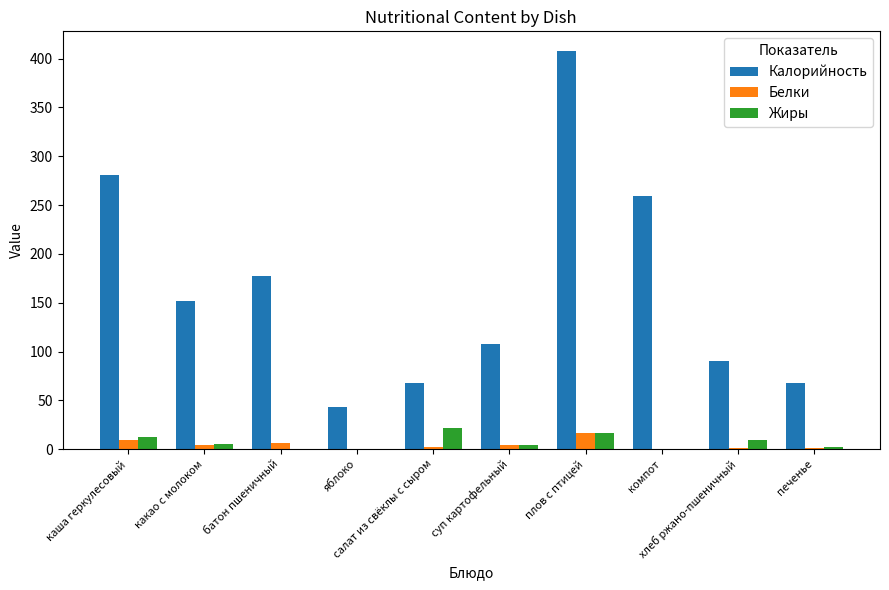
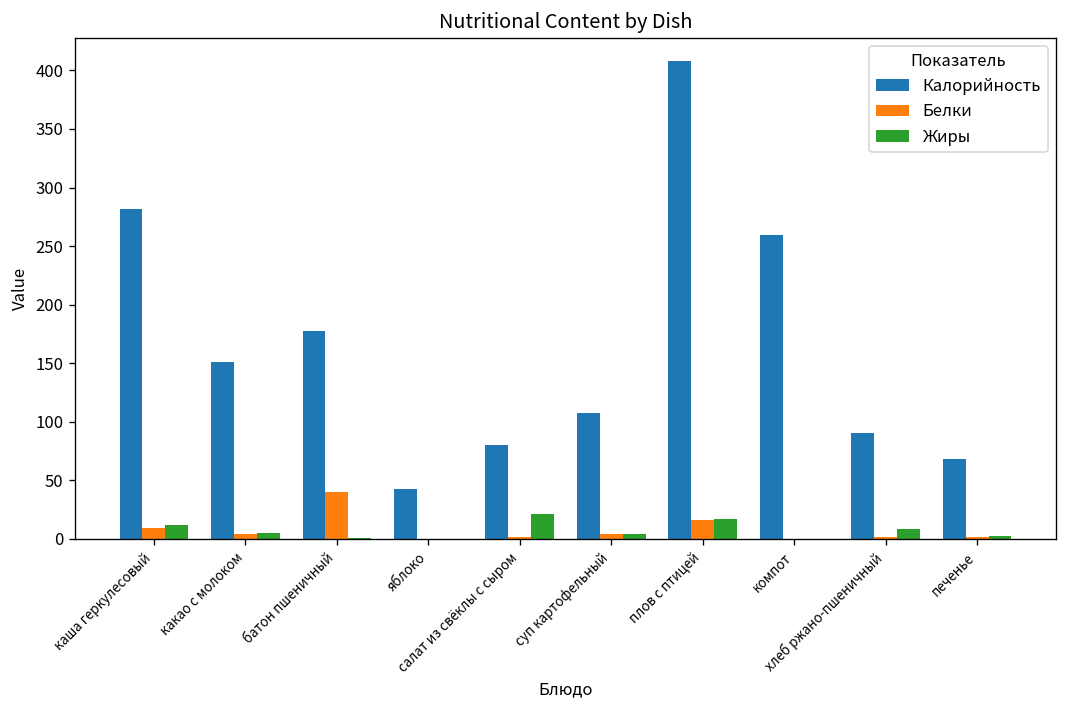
  {
    "Калорийность": {
      "каша геркулесовый": 280,
      "какао с молоком": 150,
      "батон пшеничный": 180,
      "яблоко": 40,
-     "салат из свёклы с сыром": 70,
+     "салат из свёклы с сыром": 80,
      "суп картофельный": 110,
      "плов с птицей": 410,
      "компот": 260,
      "хлеб ржано-пшеничный": 90,
      "печенье": 70
    },
    "Белки": {
      "каша геркулесовый": 10,
      "какао с молоком": 0,
-     "батон пшеничный": 10,
+     "батон пшеничный": 40,
      "суп картофельный": 0,
      "плов с птицей": 20
    },
    "Жиры": {
      "каша геркулесовый": 10,
      "какао с молоком": 10,
      "салат из свёклы с сыром": 20,
      "суп картофельный": 0,
      "плов с птицей": 20,
      "хлеб ржано-пшеничный": 10
    }
  }
